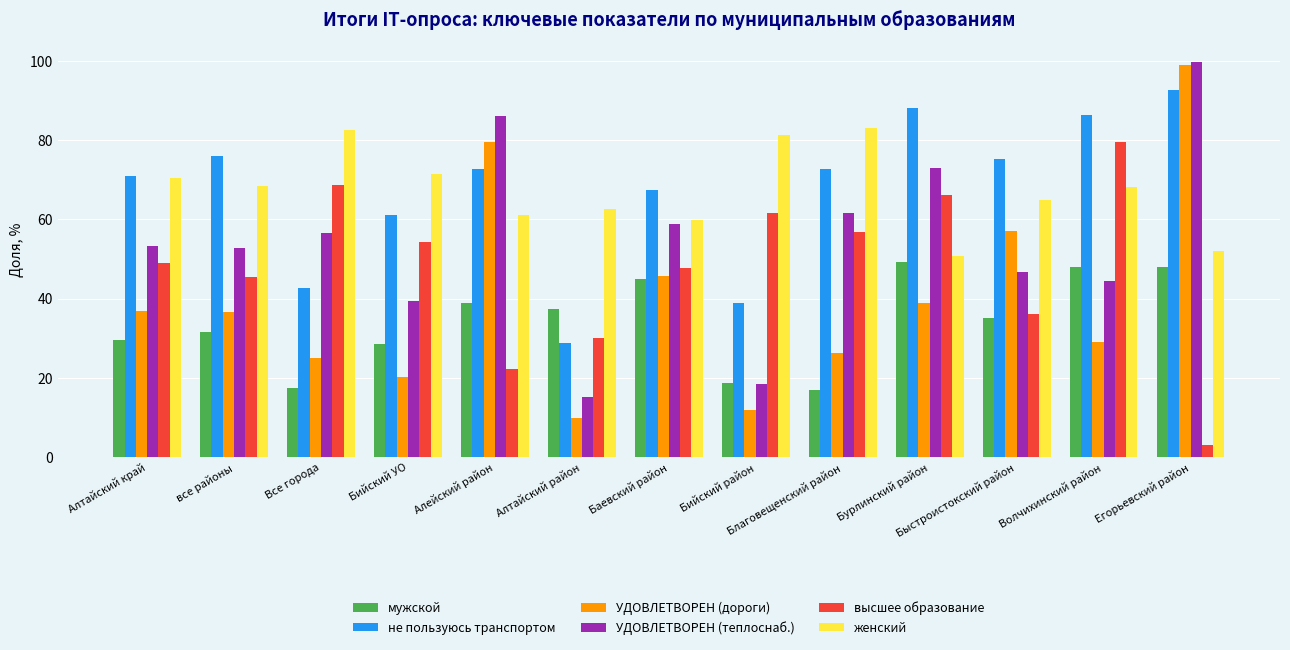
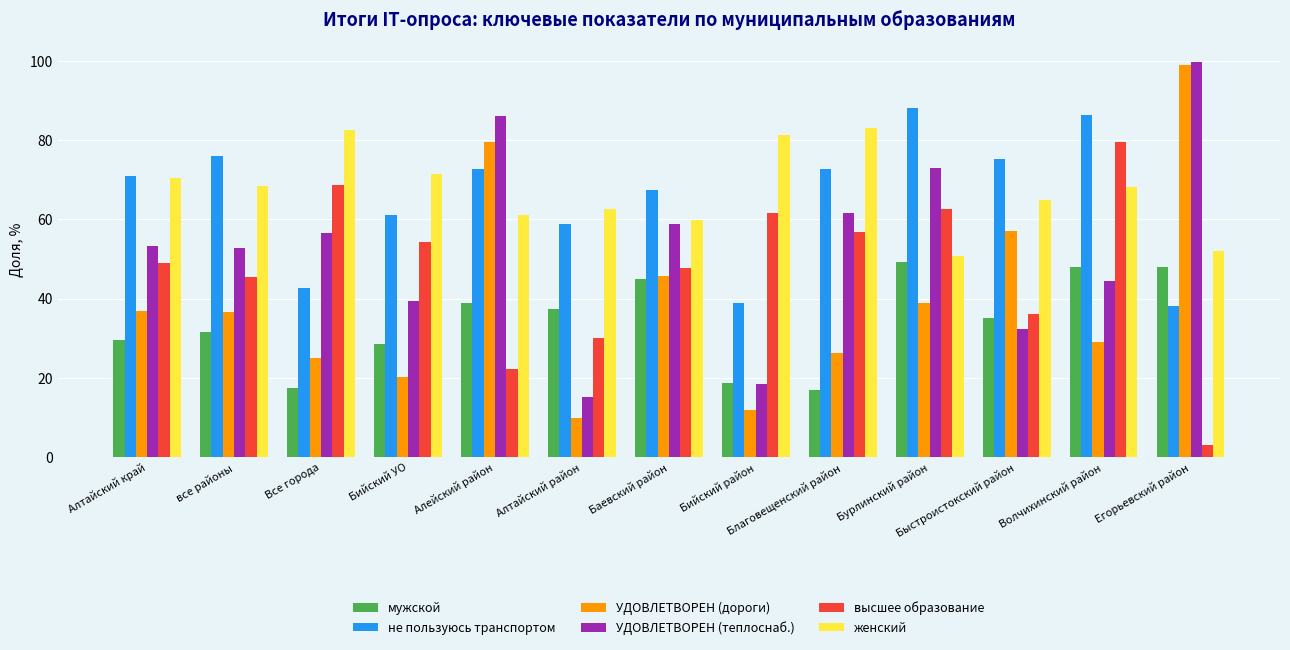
  {
    "мужской": {
      "Алтайский край": 29,
      "все районы": 32,
      "Все города": 17,
      "Бийский УО": 28,
      "Алейский район": 39,
      "Алтайский район": 37,
      "Баевский район": 45,
      "Бийский район": 19,
      "Благовещенский район": 17,
      "Бурлинский район": 49,
      "Быстроистокский район": 35,
      "Волчихинский район": 48,
      "Егорьевский район": 48
    },
    "не пользуюсь транспортом": {
      "Алтайский край": 71,
      "все районы": 76,
      "Все города": 43,
      "Бийский УО": 61,
      "Алейский район": 73,
-     "Алтайский район": 29,
+     "Алтайский район": 59,
      "Баевский район": 67,
      "Бийский район": 39,
      "Благовещенский район": 73,
      "Бурлинский район": 88,
      "Быстроистокский район": 75,
      "Волчихинский район": 86,
-     "Егорьевский район": 93
+     "Егорьевский район": 38
    },
    "УДОВЛЕТВОРЕН (дороги)": {
      "Алтайский край": 37,
      "все районы": 37,
      "Все города": 25,
      "Бийский УО": 20,
      "Алейский район": 79,
      "Алтайский район": 10,
      "Баевский район": 46,
      "Бийский район": 12,
      "Благовещенский район": 26,
      "Бурлинский район": 39,
      "Быстроистокский район": 57,
      "Волчихинский район": 29,
      "Егорьевский район": 99
    },
    "УДОВЛЕТВОРЕН (теплоснаб.)": {
      "Алтайский край": 53,
      "все районы": 53,
      "Все города": 57,
      "Бийский УО": 39,
      "Алейский район": 86,
      "Алтайский район": 15,
      "Баевский район": 59,
      "Бийский район": 19,
      "Благовещенский район": 62,
      "Бурлинский район": 73,
-     "Быстроистокский район": 47,
+     "Быстроистокский район": 32,
      "Волчихинский район": 45,
      "Егорьевский район": 100
    },
    "высшее образование": {
      "Алтайский край": 49,
      "все районы": 46,
      "Все города": 69,
      "Бийский УО": 54,
      "Алейский район": 22,
      "Алтайский район": 30,
      "Баевский район": 48,
      "Бийский район": 62,
      "Благовещенский район": 57,
-     "Бурлинский район": 66,
+     "Бурлинский район": 63,
      "Быстроистокский район": 36,
      "Волчихинский район": 80,
      "Егорьевский район": 3
    },
    "женский": {
      "Алтайский край": 71,
      "все районы": 68,
      "Все города": 83,
      "Бийский УО": 72,
      "Алейский район": 61,
      "Алтайский район": 63,
      "Баевский район": 60,
      "Бийский район": 81,
      "Благовещенский район": 83,
      "Бурлинский район": 51,
      "Быстроистокский район": 65,
      "Волчихинский район": 68,
      "Егорьевский район": 52
    }
  }
